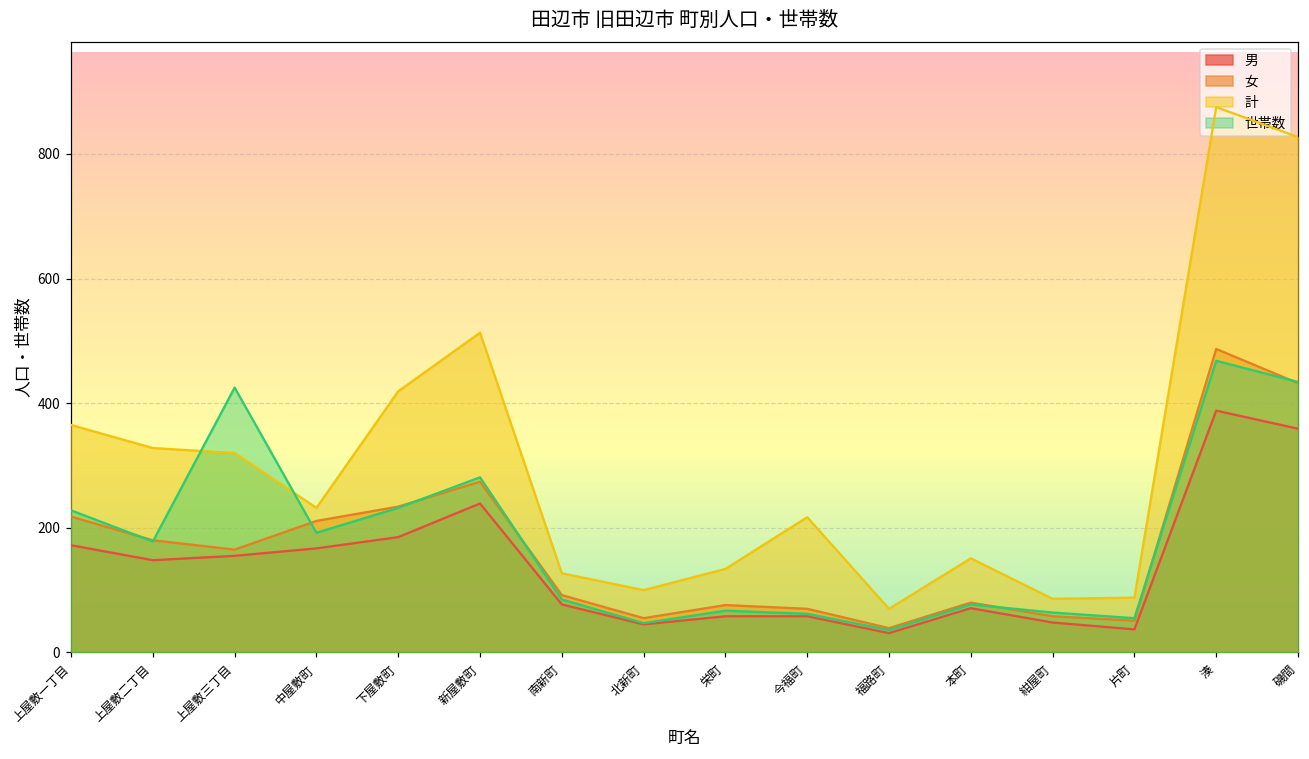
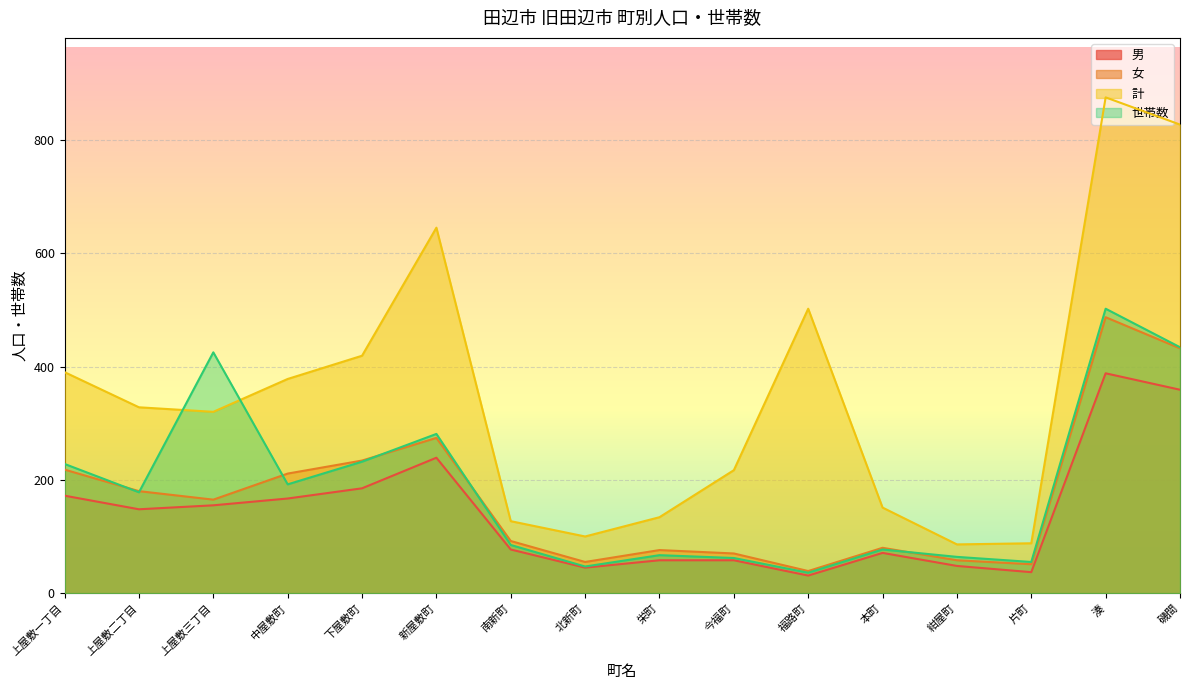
  {
    "計": {
-     "上屋敷一丁目": 370,
+     "上屋敷一丁目": 390,
      "上屋敷二丁目": 330,
      "上屋敷三丁目": 320,
-     "中屋敷町": 230,
+     "中屋敷町": 380,
      "下屋敷町": 420,
-     "新屋敷町": 510,
+     "新屋敷町": 650,
      "南新町": 130,
      "北新町": 100,
      "栄町": 130,
      "今福町": 220,
-     "福路町": 70,
+     "福路町": 500,
      "本町": 150,
      "紺屋町": 90,
      "片町": 90,
      "磯間": 830
    },
    "世帯数": {
      "上屋敷一丁目": 230,
      "上屋敷三丁目": 430,
      "中屋敷町": 190,
      "新屋敷町": 280,
      "南新町": 90,
      "栄町": 70,
      "紺屋町": 60,
-     "湊": 470
+     "湊": 500
    }
  }
